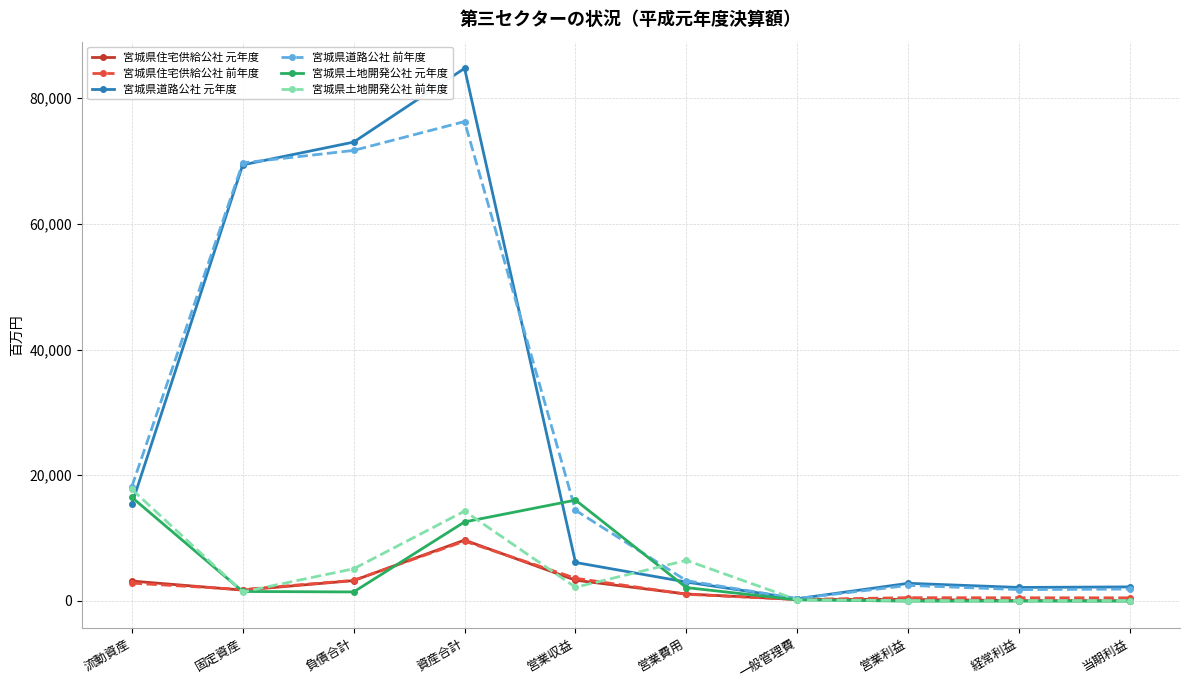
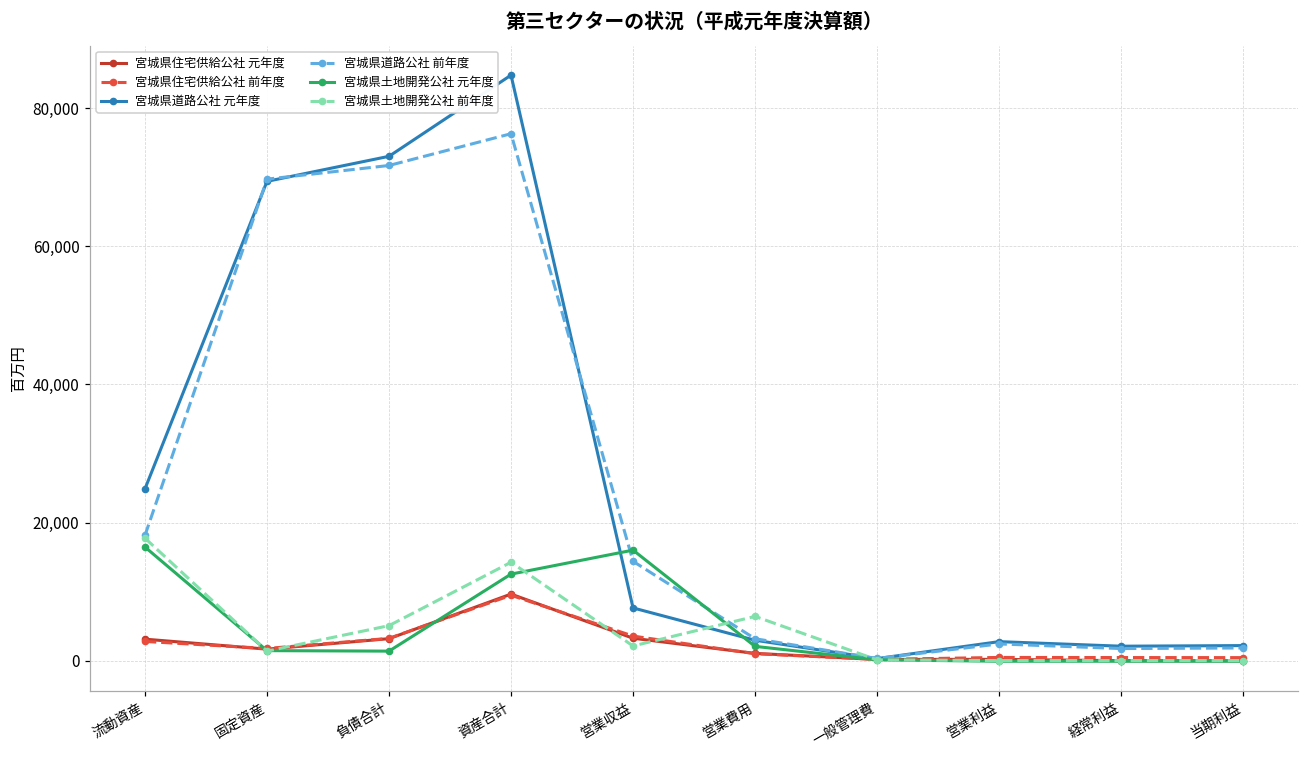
  {
    "宮城県道路公社 元年度": {
-     "流動資産": "15,000",
+     "流動資産": "25,000",
      "負債合計": "73,000",
      "資産合計": "85,000",
-     "営業収益": "6,000"
+     "営業収益": "8,000"
    },
    "宮城県道路公社 前年度": {
      "流動資産": "18,000",
      "負債合計": "72,000",
      "資産合計": "76,000",
      "営業収益": "14,000"
    },
    "宮城県土地開発公社 元年度": {
      "流動資産": "16,000",
      "負債合計": "1,000",
      "資産合計": "13,000",
      "営業収益": "16,000",
      "営業費用": "2,000"
    },
    "宮城県土地開発公社 前年度": {
      "流動資産": "18,000",
      "負債合計": "5,000",
      "資産合計": "14,000",
      "営業収益": "2,000",
      "営業費用": "6,000"
    }
  }
